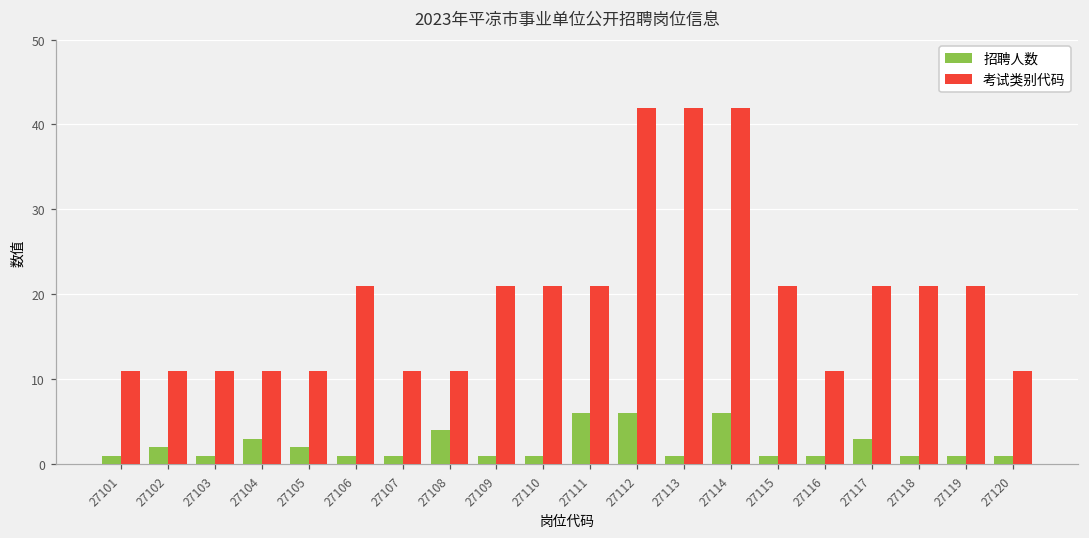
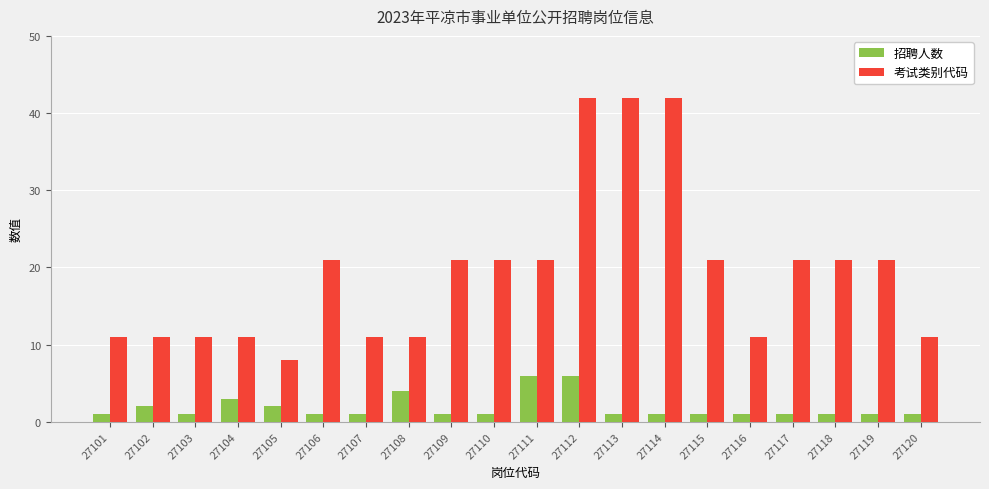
  {
    "招聘人数": {
      "27101": 1,
      "27102": 2,
      "27103": 1,
      "27104": 3,
      "27105": 2,
      "27106": 1,
      "27107": 1,
      "27108": 4,
      "27109": 1,
      "27110": 1,
      "27111": 6,
      "27112": 6,
      "27113": 1,
-     "27114": 6,
+     "27114": 1,
      "27115": 1,
      "27116": 1,
-     "27117": 3,
+     "27117": 1,
      "27118": 1,
      "27119": 1,
      "27120": 1
    },
    "考试类别代码": {
      "27101": 11,
      "27102": 11,
      "27103": 11,
      "27104": 11,
-     "27105": 11,
+     "27105": 8,
      "27106": 21,
      "27107": 11,
      "27108": 11,
      "27109": 21,
      "27110": 21,
      "27111": 21,
      "27112": 42,
      "27113": 42,
      "27114": 42,
      "27115": 21,
      "27116": 11,
      "27117": 21,
      "27118": 21,
      "27119": 21,
      "27120": 11
    }
  }
